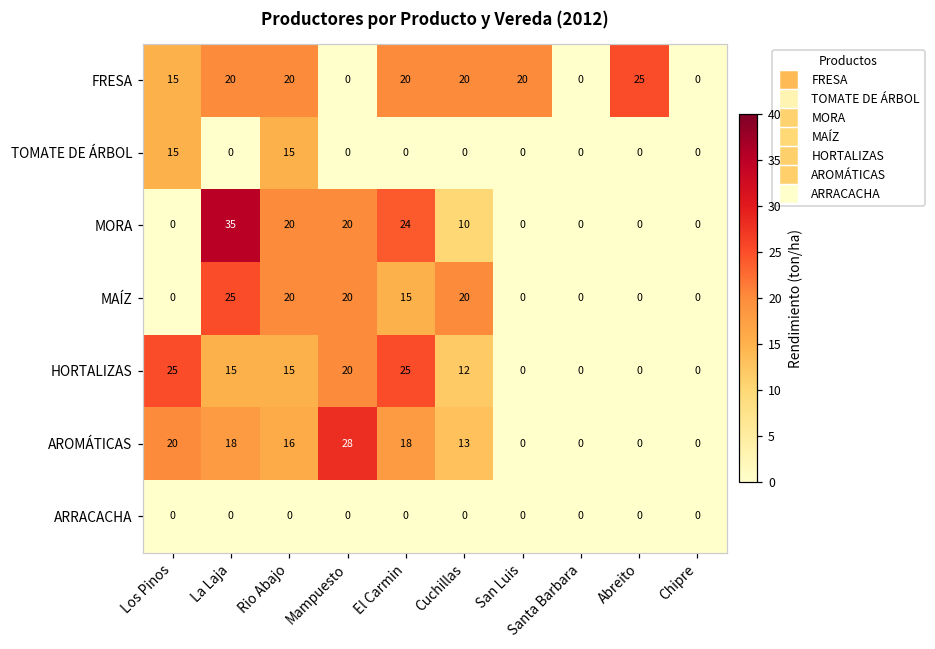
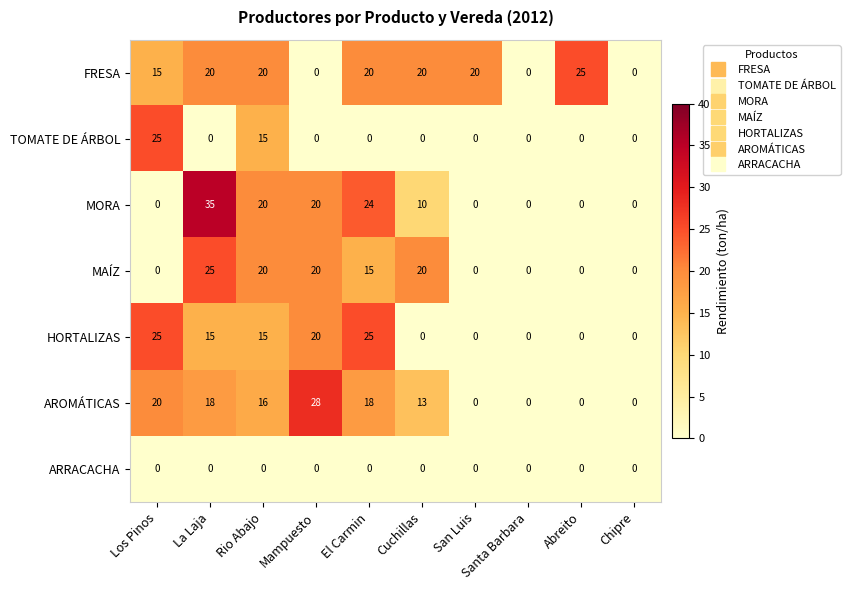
  {
    "FRESA": {
      "Los Pinos": 15,
      "La Laja": 20,
      "Rio Abajo": 20,
      "Mampuesto": 0,
      "El Carmin": 20,
      "Cuchillas": 20,
      "San Luis": 20,
      "Santa Barbara": 0,
      "Abreito": 25,
      "Chipre": 0
    },
    "TOMATE DE ÁRBOL": {
-     "Los Pinos": 15,
+     "Los Pinos": 25,
      "La Laja": 0,
      "Rio Abajo": 15,
      "Mampuesto": 0,
      "El Carmin": 0,
      "Cuchillas": 0,
      "San Luis": 0,
      "Santa Barbara": 0,
      "Abreito": 0,
      "Chipre": 0
    },
    "MORA": {
      "Los Pinos": 0,
      "La Laja": 35,
      "Rio Abajo": 20,
      "Mampuesto": 20,
      "El Carmin": 24,
      "Cuchillas": 10,
      "San Luis": 0,
      "Santa Barbara": 0,
      "Abreito": 0,
      "Chipre": 0
    },
    "MAÍZ": {
      "Los Pinos": 0,
      "La Laja": 25,
      "Rio Abajo": 20,
      "Mampuesto": 20,
      "El Carmin": 15,
      "Cuchillas": 20,
      "San Luis": 0,
      "Santa Barbara": 0,
      "Abreito": 0,
      "Chipre": 0
    },
    "HORTALIZAS": {
      "Los Pinos": 25,
      "La Laja": 15,
      "Rio Abajo": 15,
      "Mampuesto": 20,
      "El Carmin": 25,
-     "Cuchillas": 12,
+     "Cuchillas": 0,
      "San Luis": 0,
      "Santa Barbara": 0,
      "Abreito": 0,
      "Chipre": 0
    },
    "AROMÁTICAS": {
      "Los Pinos": 20,
      "La Laja": 18,
      "Rio Abajo": 16,
      "Mampuesto": 28,
      "El Carmin": 18,
      "Cuchillas": 13,
      "San Luis": 0,
      "Santa Barbara": 0,
      "Abreito": 0,
      "Chipre": 0
    },
    "ARRACACHA": {
      "Los Pinos": 0,
      "La Laja": 0,
      "Rio Abajo": 0,
      "Mampuesto": 0,
      "El Carmin": 0,
      "Cuchillas": 0,
      "San Luis": 0,
      "Santa Barbara": 0,
      "Abreito": 0,
      "Chipre": 0
    }
  }
